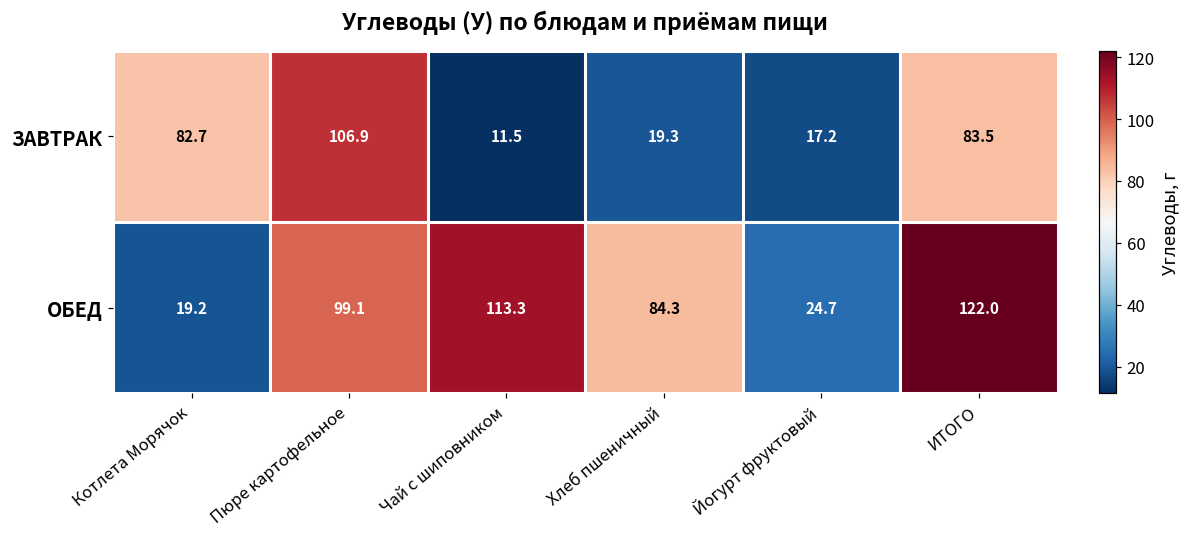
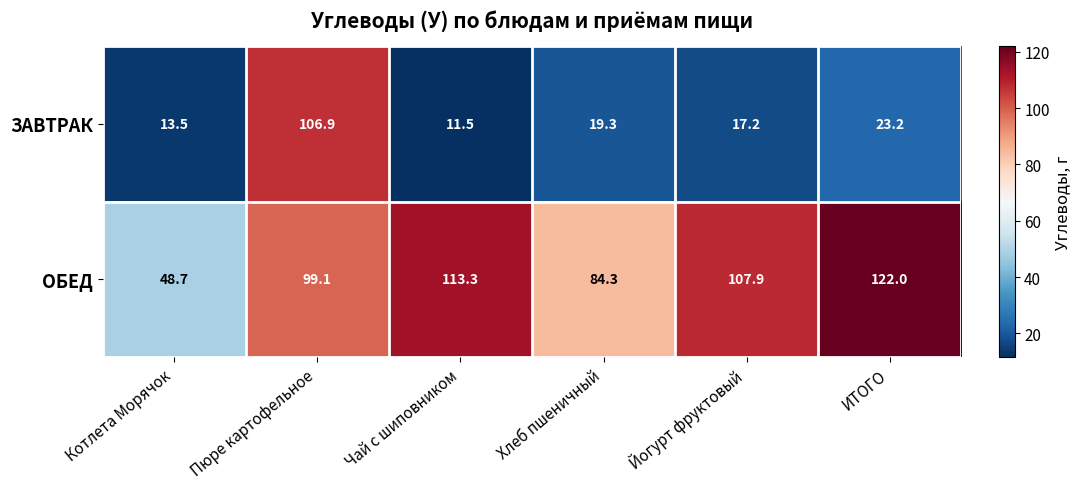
  {
    "ЗАВТРАК": {
-     "Котлета Морячок": 82.7,
+     "Котлета Морячок": 13.5,
      "Пюре картофельное": 106.9,
      "Чай с шиповником": 11.5,
      "Хлеб пшеничный": 19.3,
      "Йогурт фруктовый": 17.2,
-     "ИТОГО": 83.5
+     "ИТОГО": 23.2
    },
    "ОБЕД": {
-     "Котлета Морячок": 19.2,
+     "Котлета Морячок": 48.7,
      "Пюре картофельное": 99.1,
      "Чай с шиповником": 113.3,
      "Хлеб пшеничный": 84.3,
-     "Йогурт фруктовый": 24.7,
+     "Йогурт фруктовый": 107.9,
      "ИТОГО": 122.0
    }
  }
